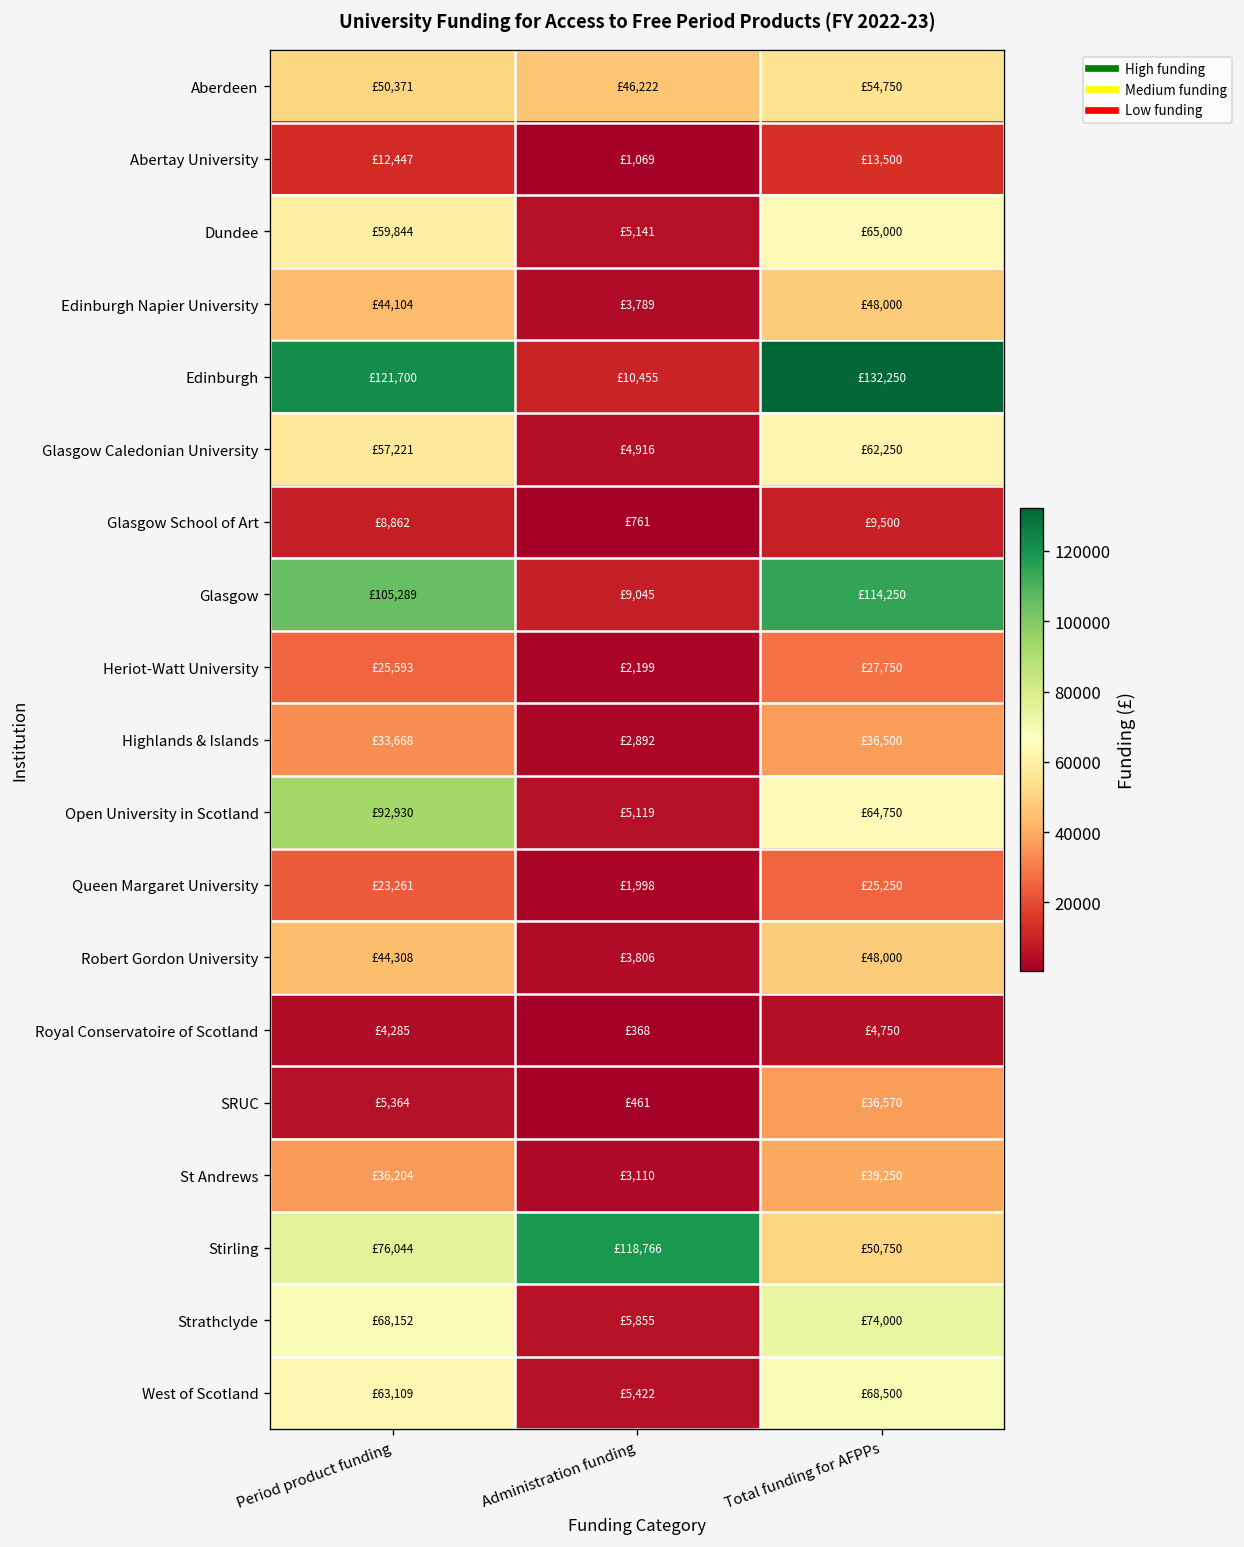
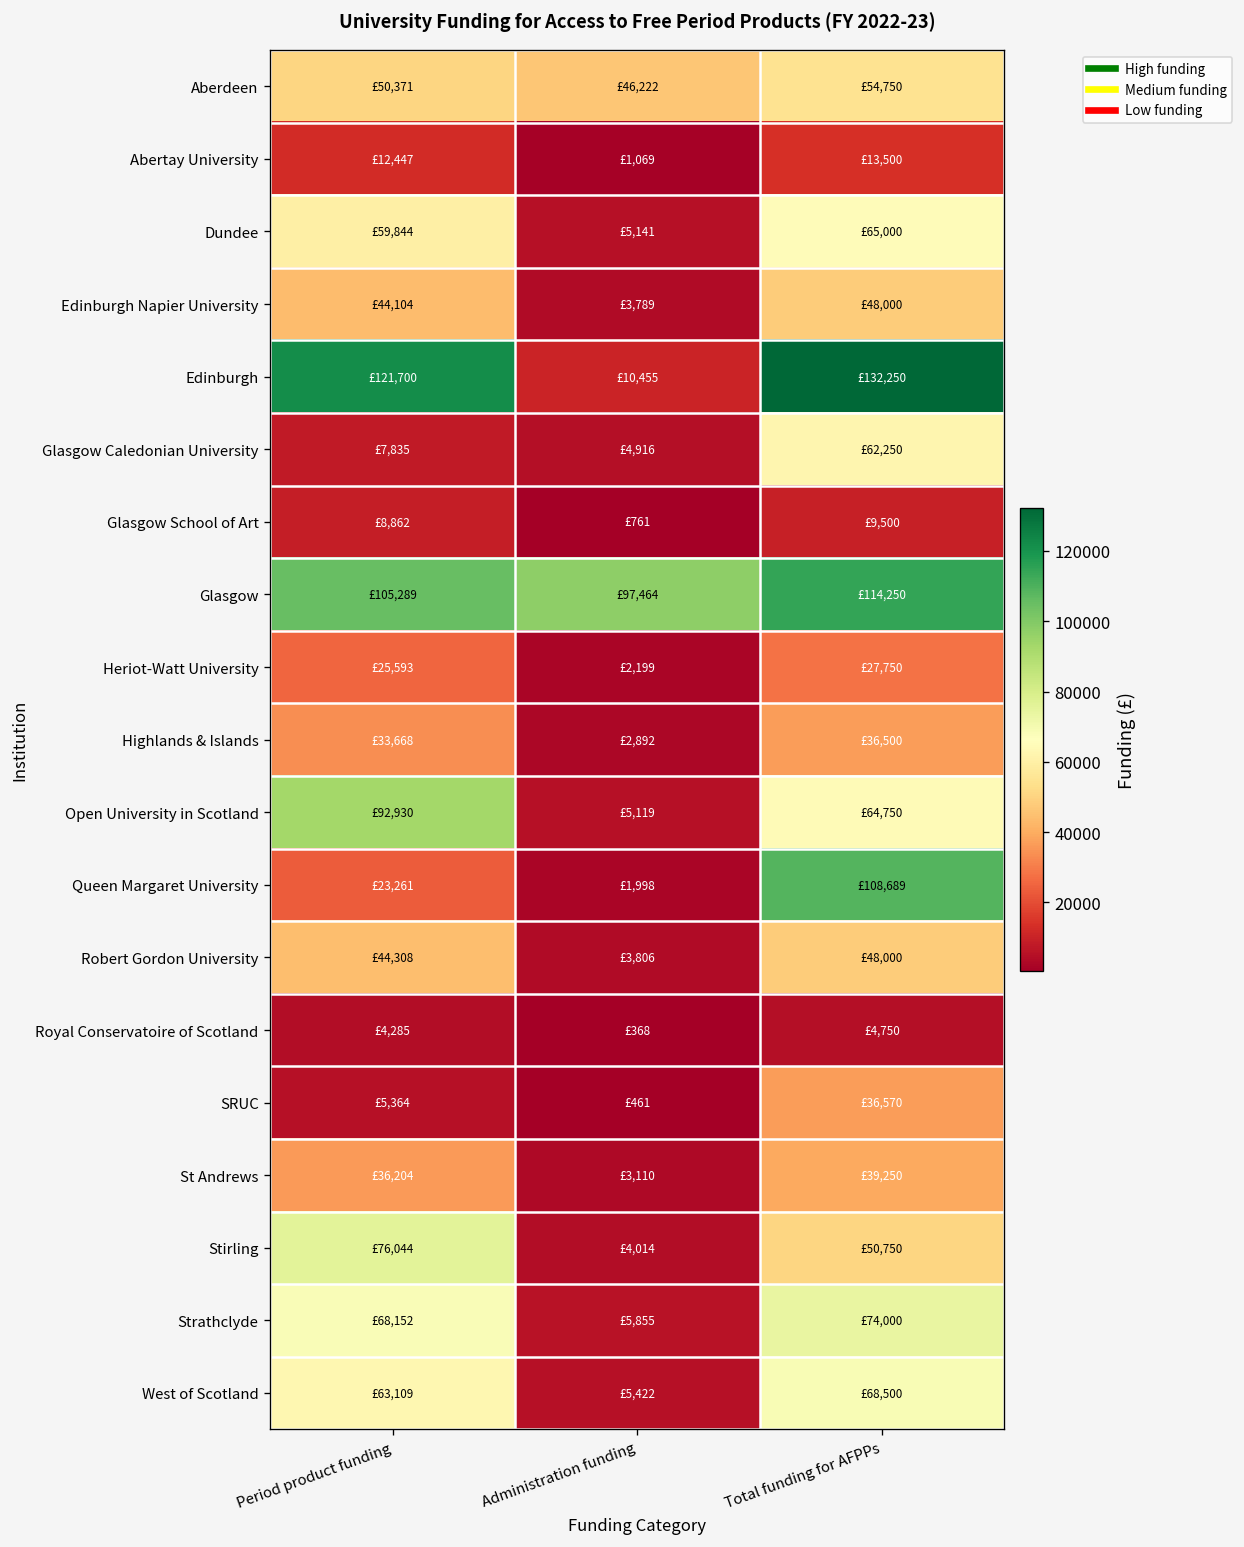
  {
    "Aberdeen": {
      "Period product funding": "£50,371",
      "Administration funding": "£46,222",
      "Total funding for AFPPs": "£54,750"
    },
    "Abertay University": {
      "Period product funding": "£12,447",
      "Administration funding": "£1,069",
      "Total funding for AFPPs": "£13,500"
    },
    "Dundee": {
      "Period product funding": "£59,844",
      "Administration funding": "£5,141",
      "Total funding for AFPPs": "£65,000"
    },
    "Edinburgh Napier University": {
      "Period product funding": "£44,104",
      "Administration funding": "£3,789",
      "Total funding for AFPPs": "£48,000"
    },
    "Edinburgh": {
      "Period product funding": "£121,700",
      "Administration funding": "£10,455",
      "Total funding for AFPPs": "£132,250"
    },
    "Glasgow Caledonian University": {
-     "Period product funding": "£57,221",
+     "Period product funding": "£7,835",
      "Administration funding": "£4,916",
      "Total funding for AFPPs": "£62,250"
    },
    "Glasgow School of Art": {
      "Period product funding": "£8,862",
      "Administration funding": "£761",
      "Total funding for AFPPs": "£9,500"
    },
    "Glasgow": {
      "Period product funding": "£105,289",
-     "Administration funding": "£9,045",
+     "Administration funding": "£97,464",
      "Total funding for AFPPs": "£114,250"
    },
    "Heriot-Watt University": {
      "Period product funding": "£25,593",
      "Administration funding": "£2,199",
      "Total funding for AFPPs": "£27,750"
    },
    "Highlands & Islands": {
      "Period product funding": "£33,668",
      "Administration funding": "£2,892",
      "Total funding for AFPPs": "£36,500"
    },
    "Open University in Scotland": {
      "Period product funding": "£92,930",
      "Administration funding": "£5,119",
      "Total funding for AFPPs": "£64,750"
    },
    "Queen Margaret University": {
      "Period product funding": "£23,261",
      "Administration funding": "£1,998",
-     "Total funding for AFPPs": "£25,250"
+     "Total funding for AFPPs": "£108,689"
    },
    "Robert Gordon University": {
      "Period product funding": "£44,308",
      "Administration funding": "£3,806",
      "Total funding for AFPPs": "£48,000"
    },
    "Royal Conservatoire of Scotland": {
      "Period product funding": "£4,285",
      "Administration funding": "£368",
      "Total funding for AFPPs": "£4,750"
    },
    "SRUC": {
      "Period product funding": "£5,364",
      "Administration funding": "£461",
      "Total funding for AFPPs": "£36,570"
    },
    "St Andrews": {
      "Period product funding": "£36,204",
      "Administration funding": "£3,110",
      "Total funding for AFPPs": "£39,250"
    },
    "Stirling": {
      "Period product funding": "£76,044",
-     "Administration funding": "£118,766",
+     "Administration funding": "£4,014",
      "Total funding for AFPPs": "£50,750"
    },
    "Strathclyde": {
      "Period product funding": "£68,152",
      "Administration funding": "£5,855",
      "Total funding for AFPPs": "£74,000"
    },
    "West of Scotland": {
      "Period product funding": "£63,109",
      "Administration funding": "£5,422",
      "Total funding for AFPPs": "£68,500"
    }
  }
